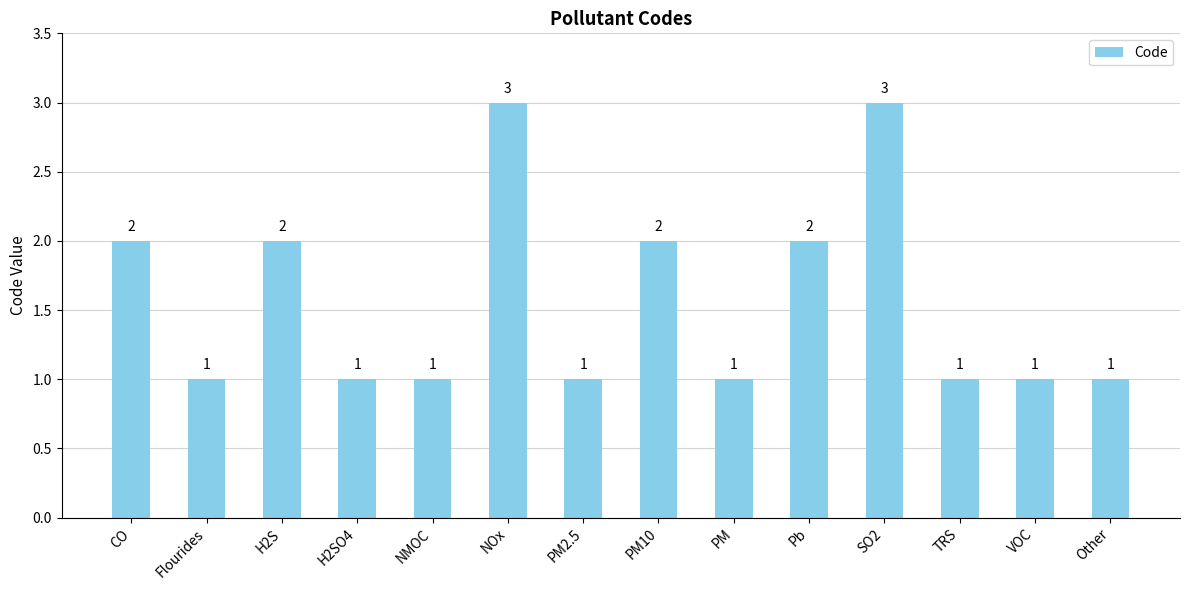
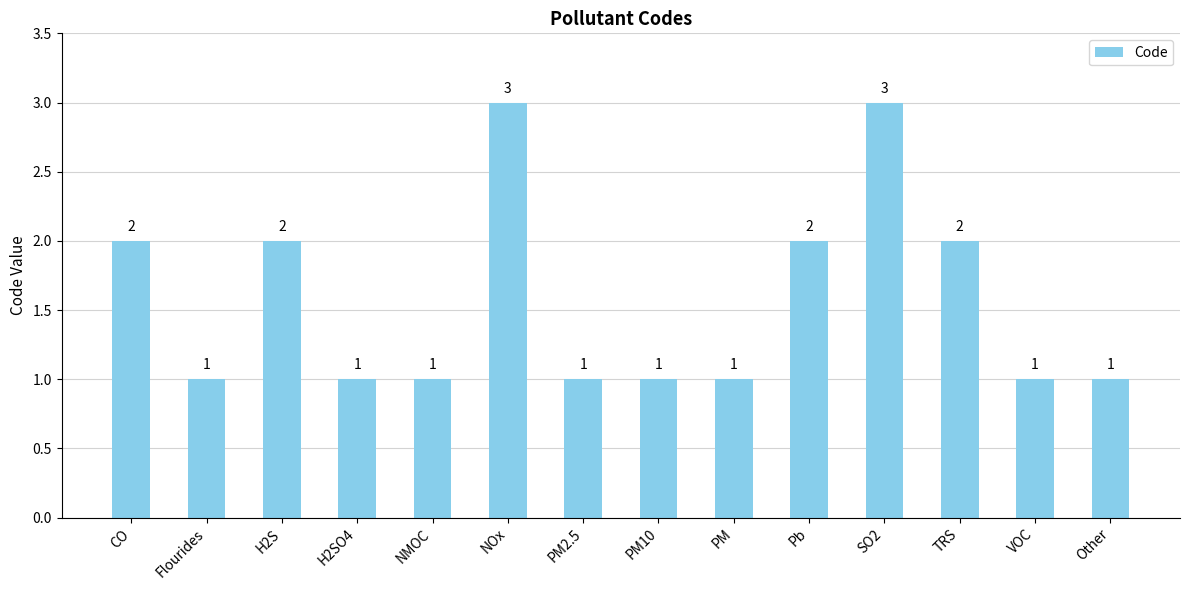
  {
    "CO": 2,
    "Flourides": 1,
    "H2S": 2,
    "H2SO4": 1,
    "NMOC": 1,
    "NOx": 3,
    "PM2.5": 1,
-   "PM10": 2,
+   "PM10": 1,
    "PM": 1,
    "Pb": 2,
    "SO2": 3,
-   "TRS": 1,
+   "TRS": 2,
    "VOC": 1,
    "Other": 1
  }
